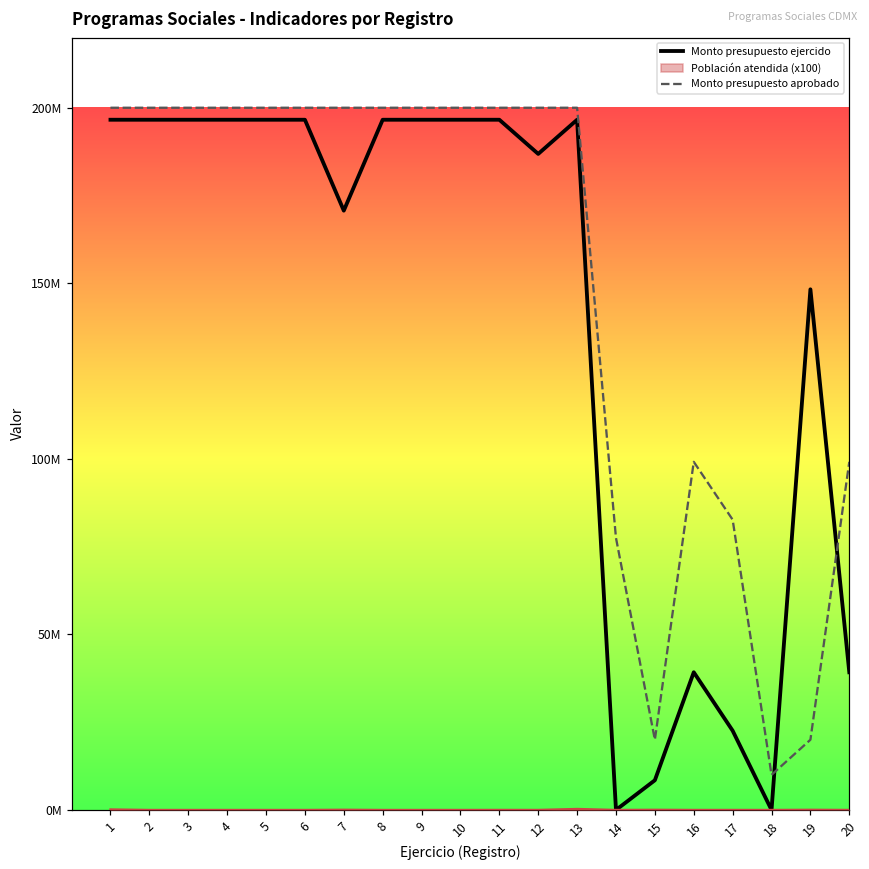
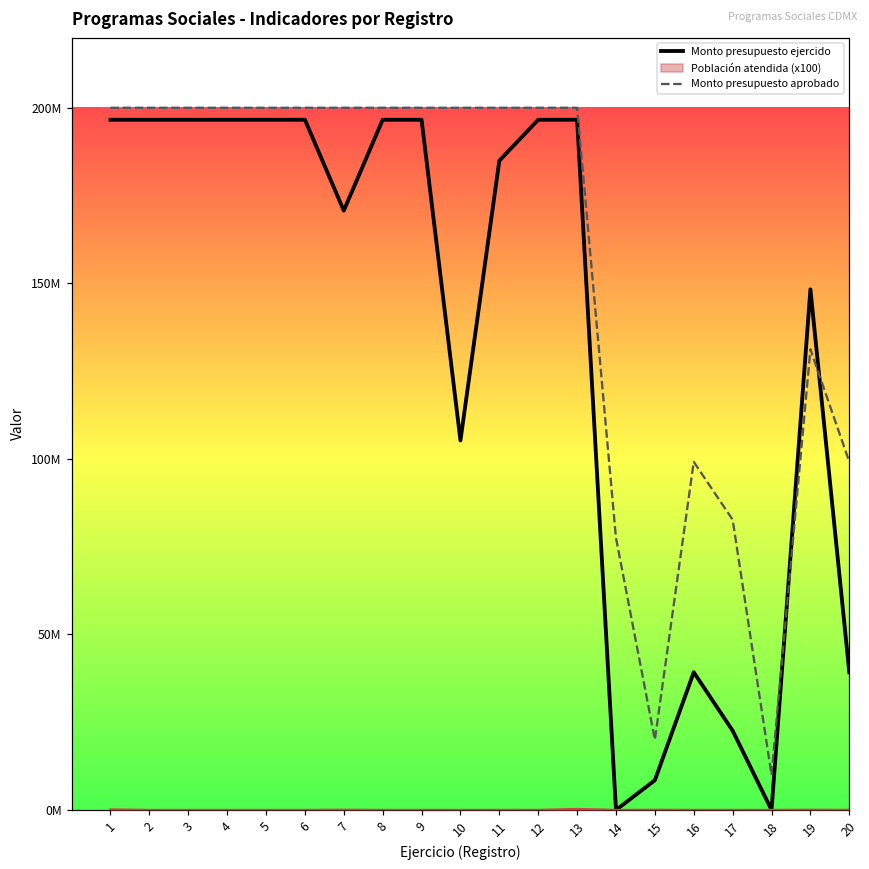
  {
    "Monto presupuesto ejercido": {
      "1": 197000000,
      "2": 197000000,
      "3": 197000000,
      "4": 197000000,
      "5": 197000000,
      "6": 197000000,
      "7": 171000000,
      "8": 197000000,
      "9": 197000000,
-     "10": 197000000,
-     "11": 197000000,
-     "12": 187000000,
+     "10": 105000000,
+     "11": 185000000,
+     "12": 197000000,
      "13": 197000000,
      "15": 8000000,
      "16": 39000000,
      "17": 23000000,
      "19": 148000000,
      "20": 39000000
    },
    "Población atendida (x100)": {
      "1": 0,
      "2": 0,
      "3": 0,
      "4": 0,
      "5": 0,
      "6": 0,
      "7": 0,
      "8": 0,
      "9": 0,
      "10": 0,
      "11": 0,
      "12": 0,
      "13": 0,
      "15": 0,
      "16": 0,
      "17": 0,
      "19": 0,
      "20": 0
    },
    "Monto presupuesto aprobado": {
      "1": 200000000,
      "2": 200000000,
      "3": 200000000,
      "4": 200000000,
      "5": 200000000,
      "6": 200000000,
      "7": 200000000,
      "8": 200000000,
      "9": 200000000,
      "10": 200000000,
      "11": 200000000,
      "12": 200000000,
      "13": 200000000,
      "14": 77000000,
      "15": 20000000,
      "16": 99000000,
      "17": 83000000,
      "18": 10000000,
-     "19": 20000000,
+     "19": 131000000,
      "20": 99000000
    }
  }
